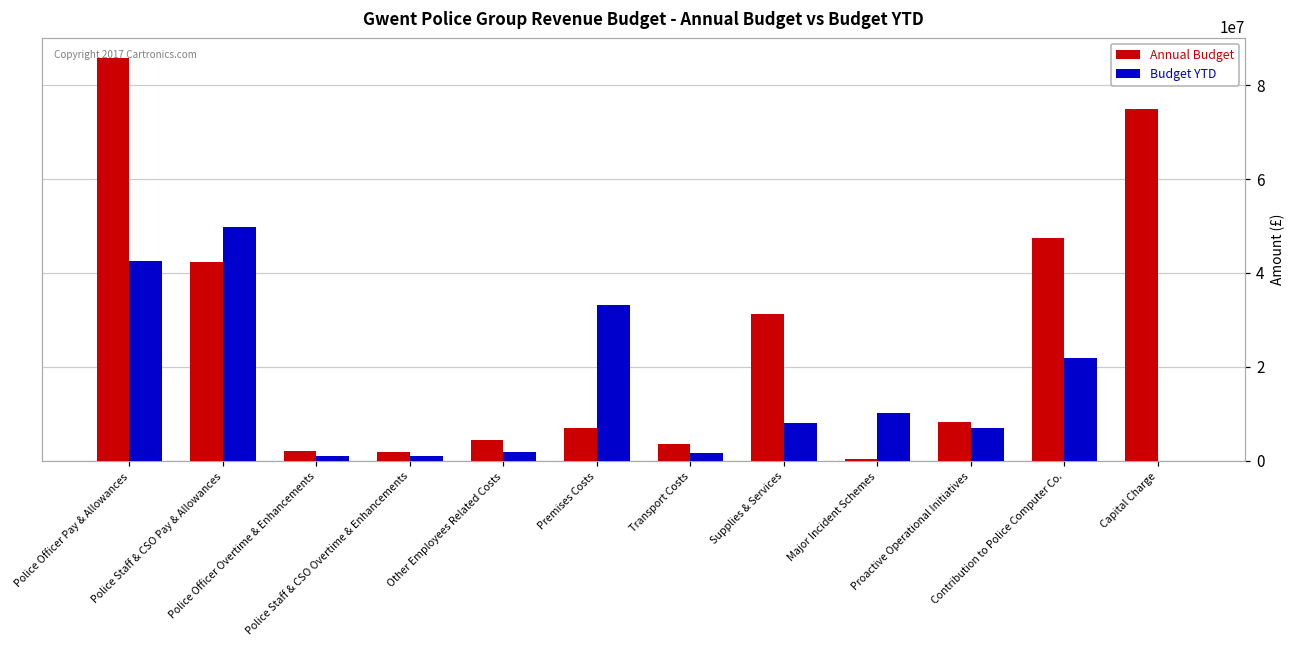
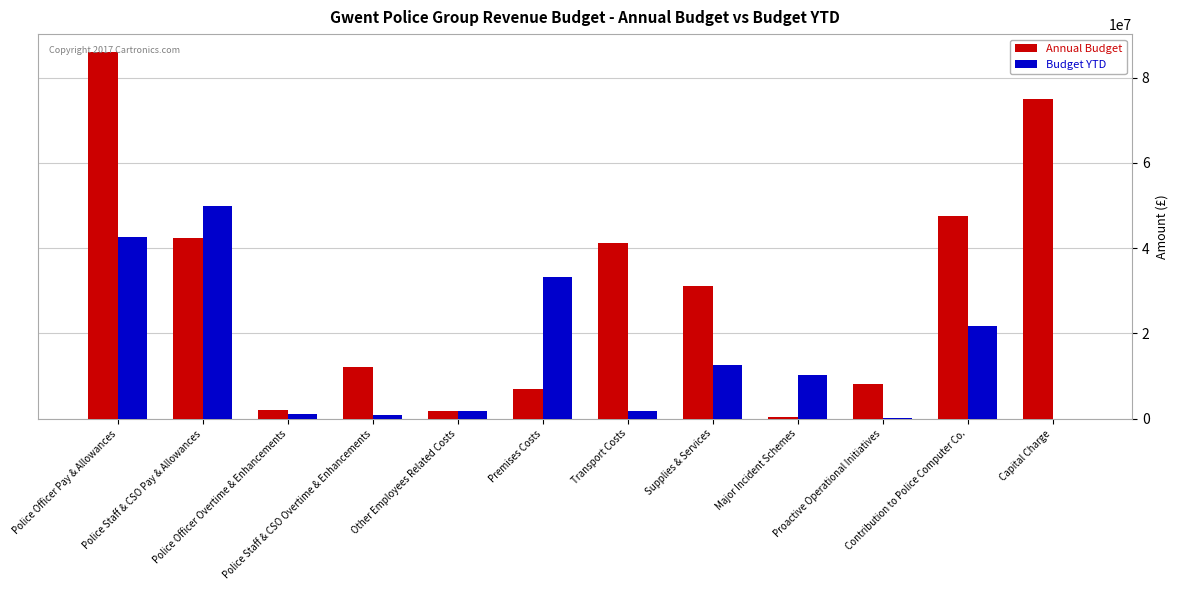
  {
    "Annual Budget": {
      "Police Staff & CSO Pay & Allowances": 42000000,
      "Police Officer Overtime & Enhancements": 2000000,
-     "Police Staff & CSO Overtime & Enhancements": 2000000,
-     "Other Employees Related Costs": 4000000,
+     "Police Staff & CSO Overtime & Enhancements": 12000000,
+     "Other Employees Related Costs": 2000000,
      "Premises Costs": 7000000,
-     "Transport Costs": 3000000,
+     "Transport Costs": 41000000,
      "Supplies & Services": 31000000,
      "Proactive Operational Initiatives": 8000000,
      "Contribution to Police Computer Co.": 48000000,
      "Capital Charge": 75000000
    },
    "Budget YTD": {
      "Police Officer Pay & Allowances": 43000000,
      "Police Staff & CSO Pay & Allowances": 50000000,
      "Police Officer Overtime & Enhancements": 1000000,
      "Police Staff & CSO Overtime & Enhancements": 1000000,
      "Other Employees Related Costs": 2000000,
      "Premises Costs": 33000000,
      "Transport Costs": 2000000,
-     "Supplies & Services": 8000000,
+     "Supplies & Services": 13000000,
      "Major Incident Schemes": 10000000,
-     "Proactive Operational Initiatives": 7000000,
+     "Proactive Operational Initiatives": 0,
      "Contribution to Police Computer Co.": 22000000,
      "Capital Charge": 0
    }
  }
